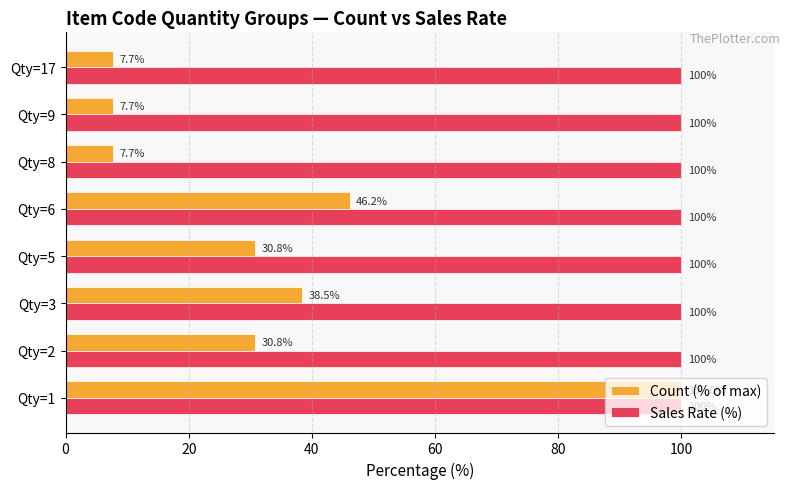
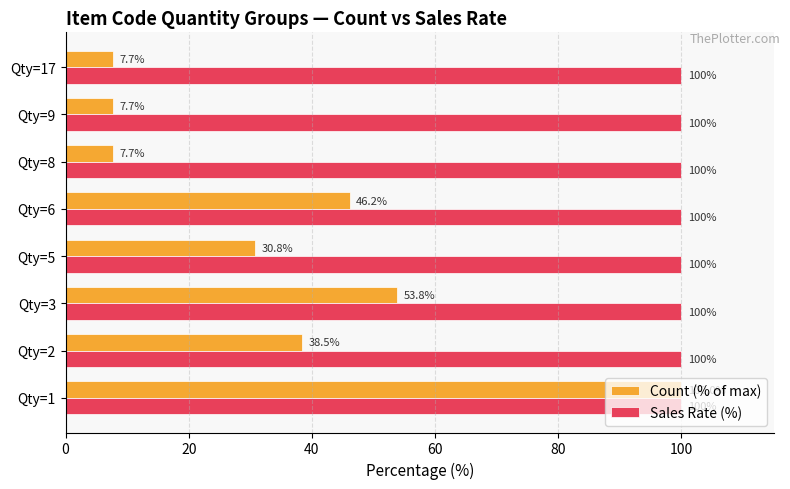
  {
    "Count (% of max)": {
      "Qty=17": "7.7%",
      "Qty=9": "7.7%",
      "Qty=8": "7.7%",
      "Qty=6": "46.2%",
      "Qty=5": "30.8%",
-     "Qty=3": "38.5%",
-     "Qty=2": "30.8%"
+     "Qty=3": "53.8%",
+     "Qty=2": "38.5%"
    },
    "Sales Rate (%)": {
      "Qty=17": "100%",
      "Qty=9": "100%",
      "Qty=8": "100%",
      "Qty=6": "100%",
      "Qty=5": "100%",
      "Qty=3": "100%",
      "Qty=2": "100%"
    }
  }
